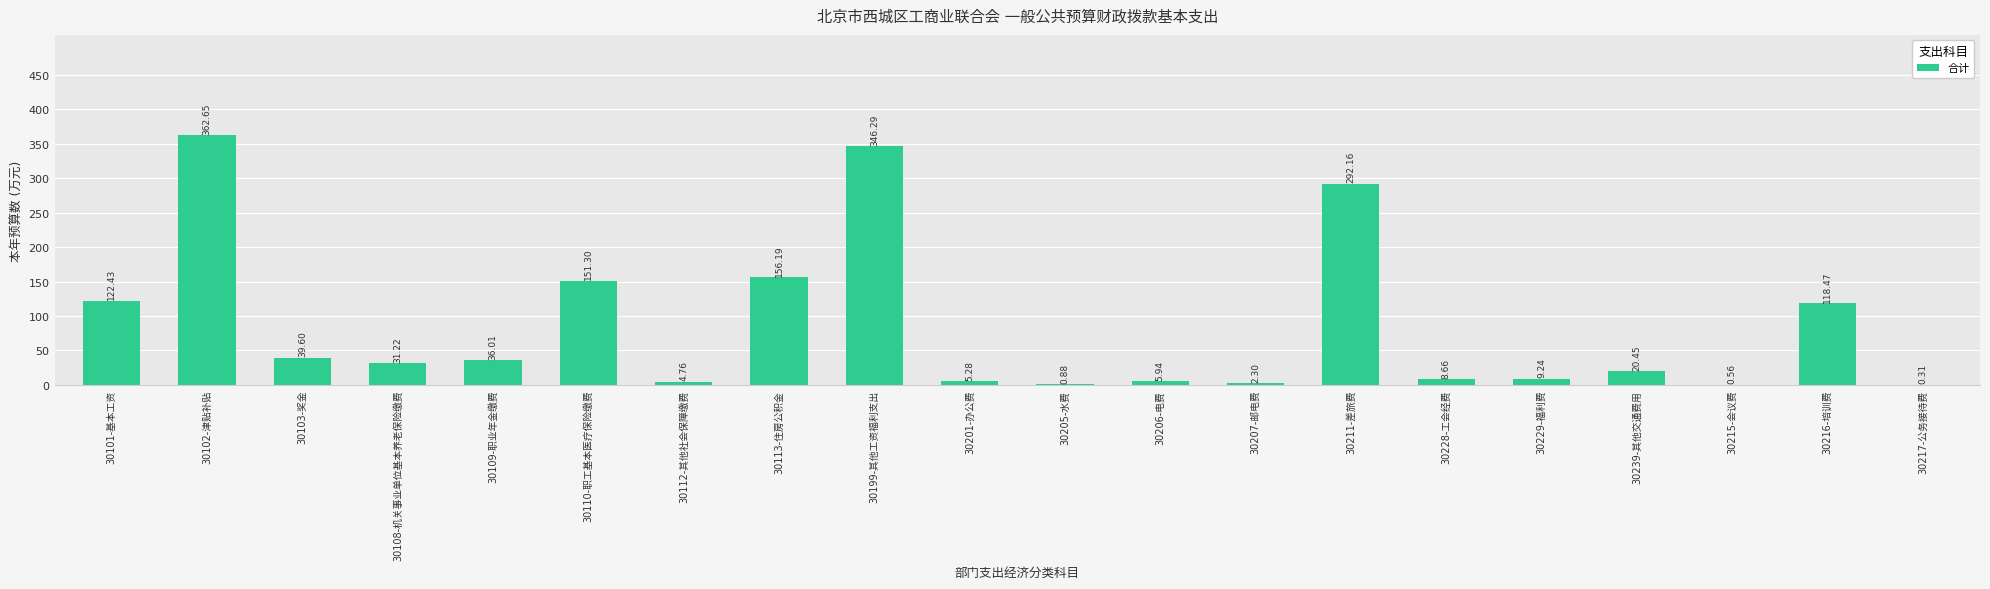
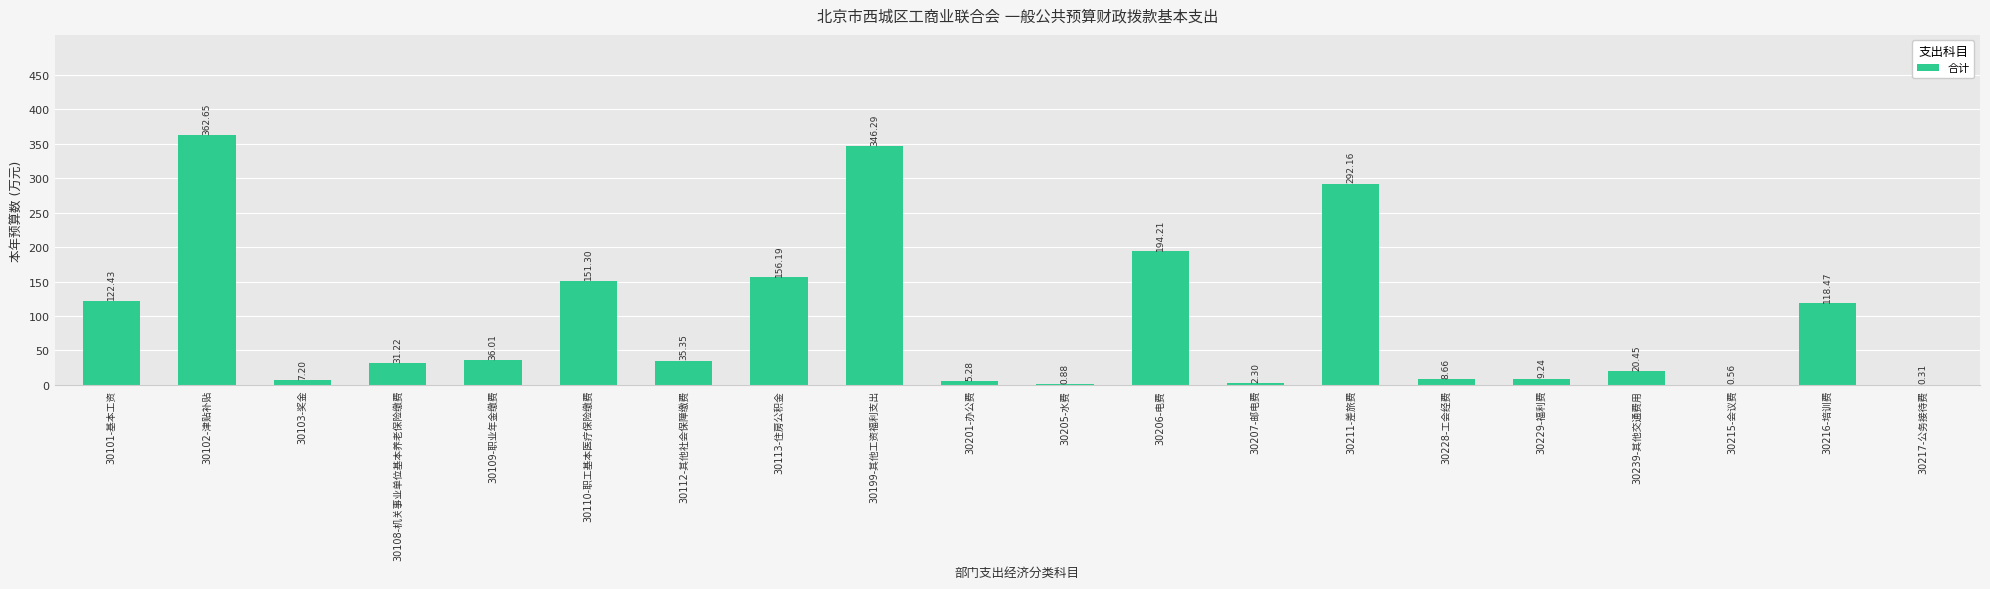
  {
    "30101-基本工资": 122.43,
    "30102-津贴补贴": 362.65,
-   "30103-奖金": 39.60,
+   "30103-奖金": 7.20,
    "30108-机关事业单位基本养老保险缴费": 31.22,
    "30109-职业年金缴费": 36.01,
    "30110-职工基本医疗保险缴费": 151.30,
-   "30112-其他社会保障缴费": 4.76,
+   "30112-其他社会保障缴费": 35.35,
    "30113-住房公积金": 156.19,
    "30199-其他工资福利支出": 346.29,
    "30201-办公费": 5.28,
    "30205-水费": 0.88,
-   "30206-电费": 5.94,
+   "30206-电费": 194.21,
    "30207-邮电费": 2.30,
    "30211-差旅费": 292.16,
    "30228-工会经费": 8.66,
    "30229-福利费": 9.24,
    "30239-其他交通费用": 20.45,
    "30215-会议费": 0.56,
    "30216-培训费": 118.47,
    "30217-公务接待费": 0.31
  }
